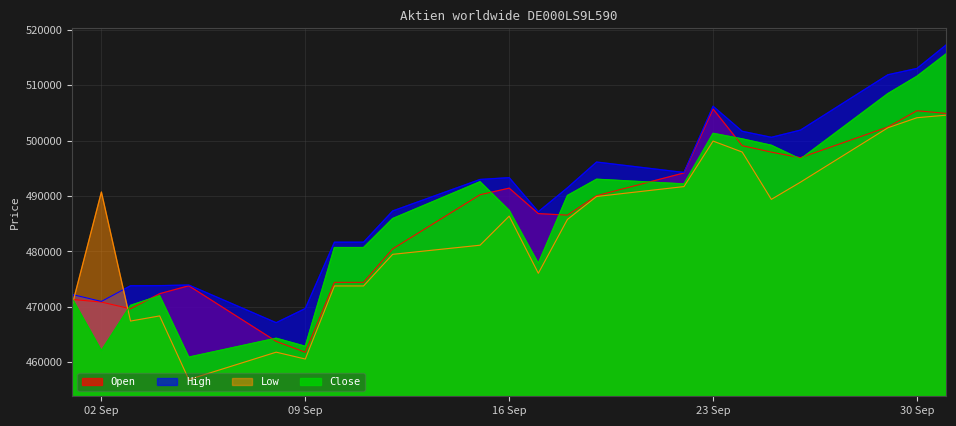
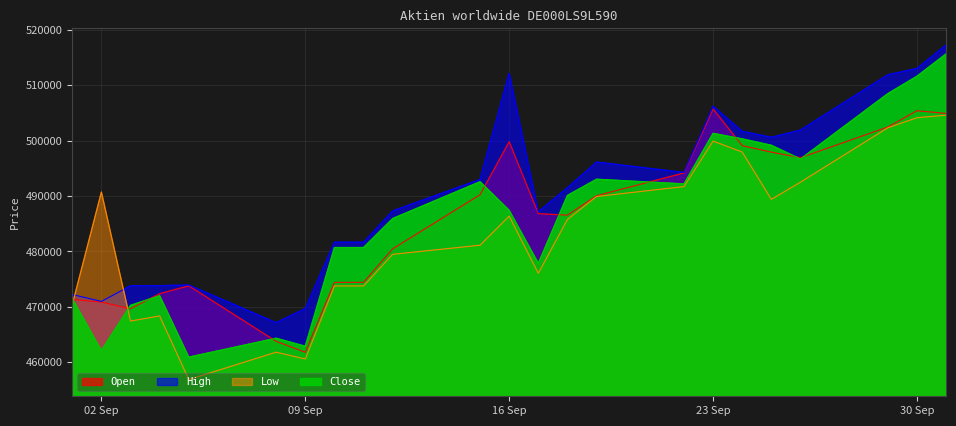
  {
    "Open": {
      "09 Sep": 462000,
-     "16 Sep": 491000,
+     "16 Sep": 500000,
      "23 Sep": 506000,
      "30 Sep": 505000
    },
    "High": {
      "09 Sep": 470000,
-     "16 Sep": 493000,
+     "16 Sep": 512000,
      "23 Sep": 506000,
      "30 Sep": 513000
    },
    "Low": {
      "02 Sep": 491000,
      "09 Sep": 461000,
      "16 Sep": 486000,
      "23 Sep": 500000,
      "30 Sep": 504000
    },
    "Close": {
      "02 Sep": 462000,
      "09 Sep": 463000,
      "16 Sep": 487000,
      "23 Sep": 501000,
      "30 Sep": 512000
    }
  }
